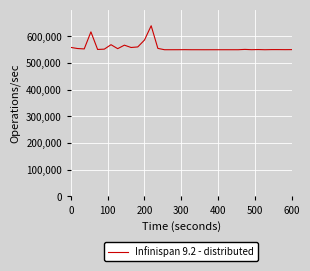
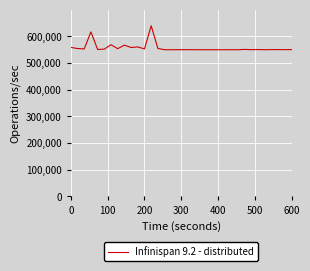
  {
    "0": "560,000",
-   "200": "590,000",
+   "200": "550,000",
    "400": "550,000",
    "600": "550,000"
  }
